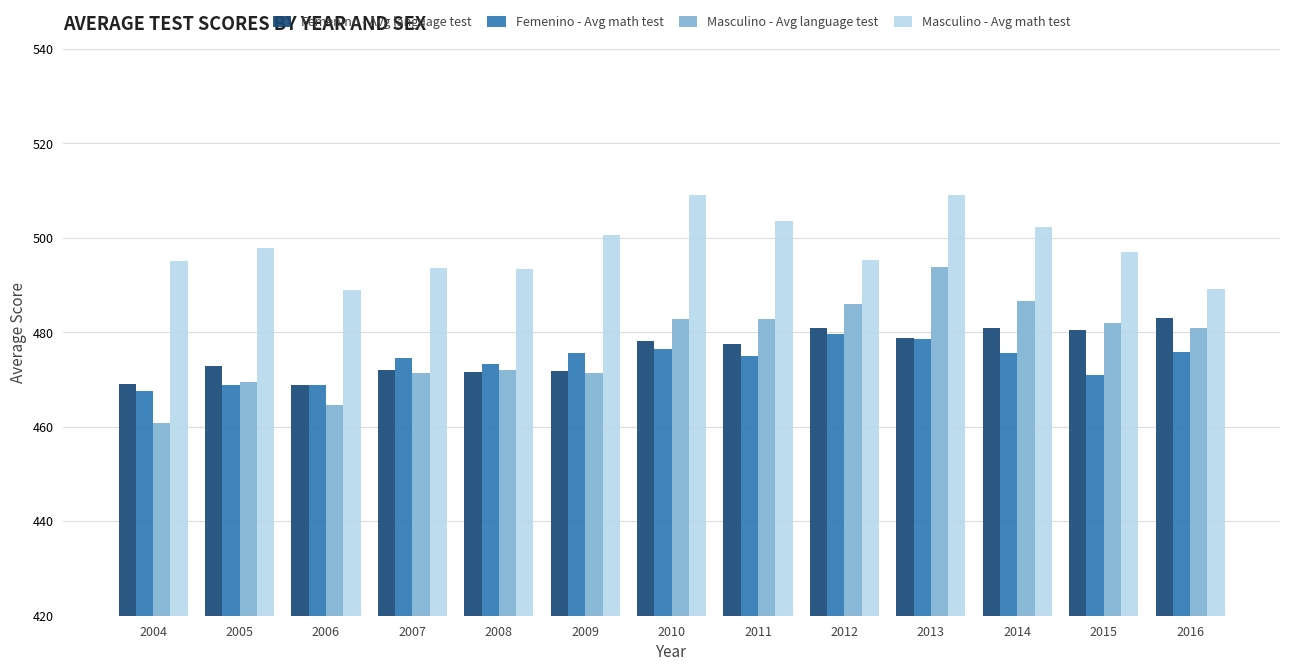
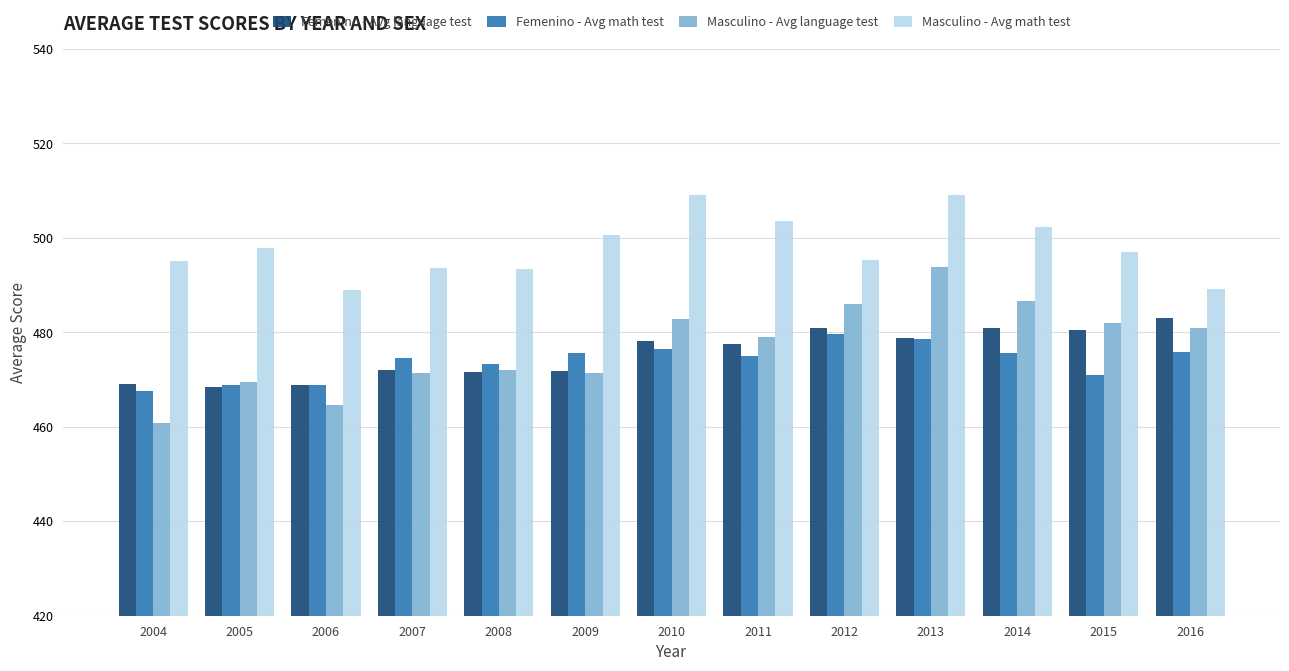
  {
    "Femenino - Avg language test": {
      "2004": 469,
-     "2005": 473,
+     "2005": 469,
      "2006": 469,
      "2007": 472,
      "2008": 472,
      "2009": 472,
      "2010": 478,
      "2011": 478,
      "2012": 481,
      "2013": 479,
      "2014": 481,
      "2015": 481,
      "2016": 483
    },
    "Femenino - Avg math test": {
      "2004": 468,
      "2005": 469,
      "2006": 469,
      "2007": 475,
      "2008": 473,
      "2009": 476,
      "2010": 476,
      "2011": 475,
      "2012": 480,
      "2013": 479,
      "2014": 476,
      "2015": 471,
      "2016": 476
    },
    "Masculino - Avg language test": {
      "2004": 461,
      "2005": 469,
      "2006": 465,
      "2007": 471,
      "2008": 472,
      "2009": 471,
      "2010": 483,
-     "2011": 483,
+     "2011": 479,
      "2012": 486,
      "2013": 494,
      "2014": 487,
      "2015": 482,
      "2016": 481
    },
    "Masculino - Avg math test": {
      "2004": 495,
      "2005": 498,
      "2006": 489,
      "2007": 494,
      "2008": 493,
      "2009": 501,
      "2010": 509,
      "2011": 503,
      "2012": 495,
      "2013": 509,
      "2014": 502,
      "2015": 497,
      "2016": 489
    }
  }
